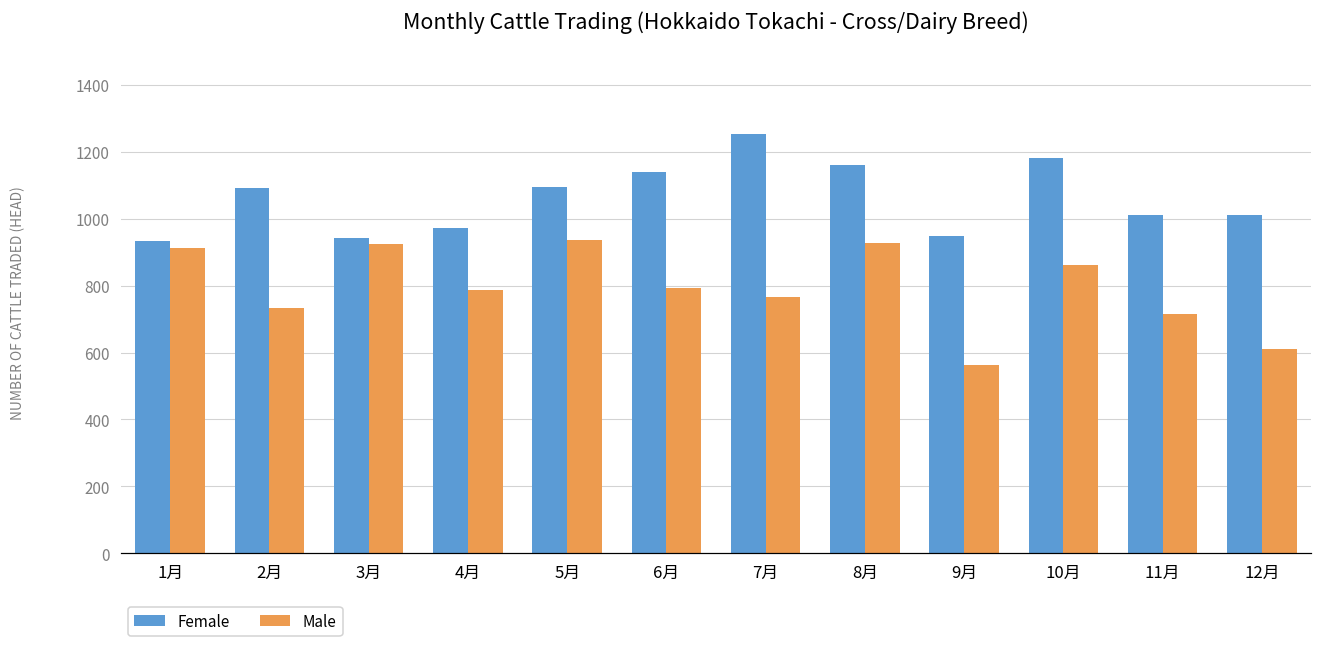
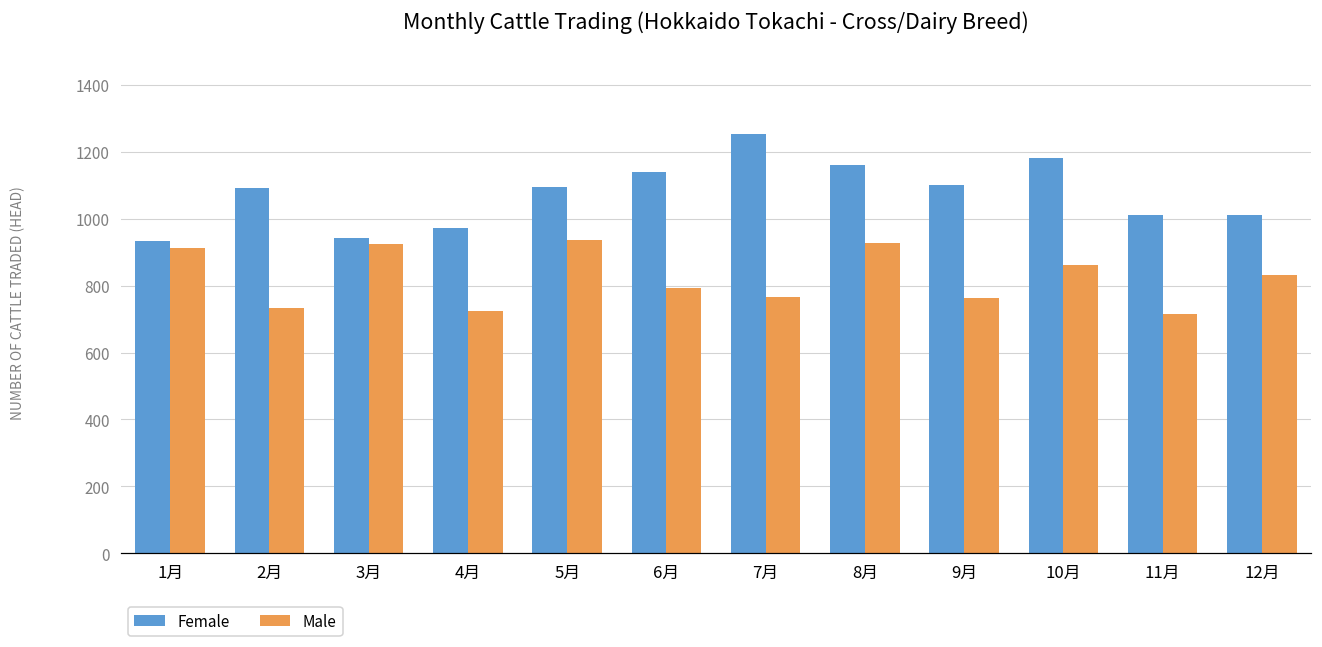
  {
    "Female": {
      "1月": 930,
      "2月": 1090,
      "3月": 940,
      "4月": 970,
      "5月": 1100,
      "6月": 1140,
      "7月": 1250,
      "8月": 1160,
-     "9月": 950,
+     "9月": 1100,
      "10月": 1180,
      "11月": 1010,
      "12月": 1010
    },
    "Male": {
      "1月": 910,
      "2月": 730,
      "3月": 920,
-     "4月": 790,
+     "4月": 730,
      "5月": 940,
      "6月": 790,
      "7月": 770,
      "8月": 930,
-     "9月": 560,
+     "9月": 760,
      "10月": 860,
      "11月": 720,
-     "12月": 610
+     "12月": 830
    }
  }
